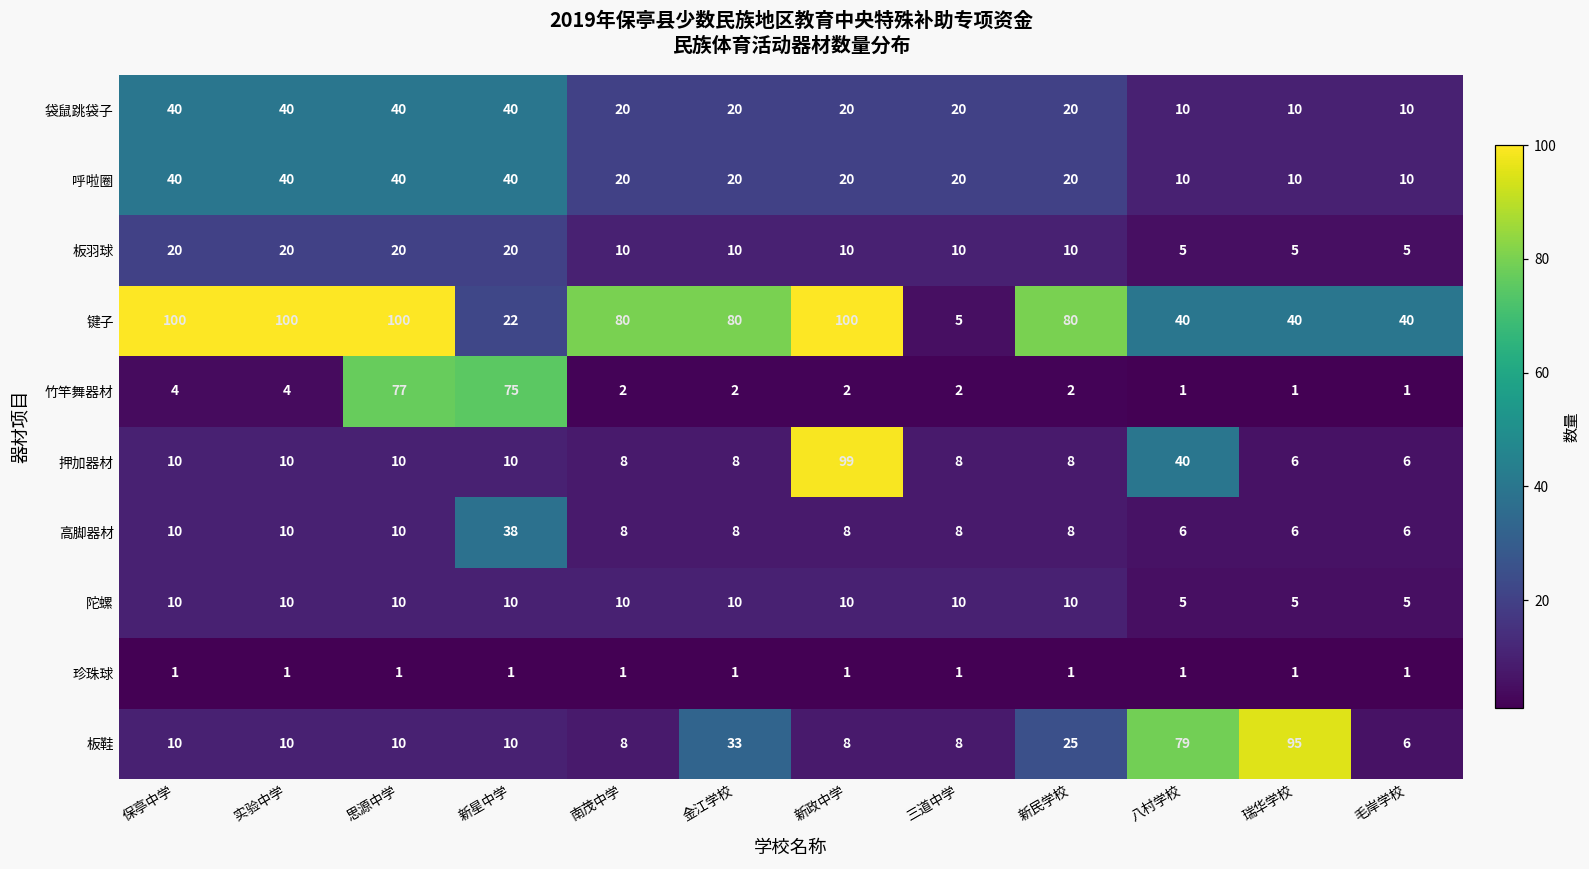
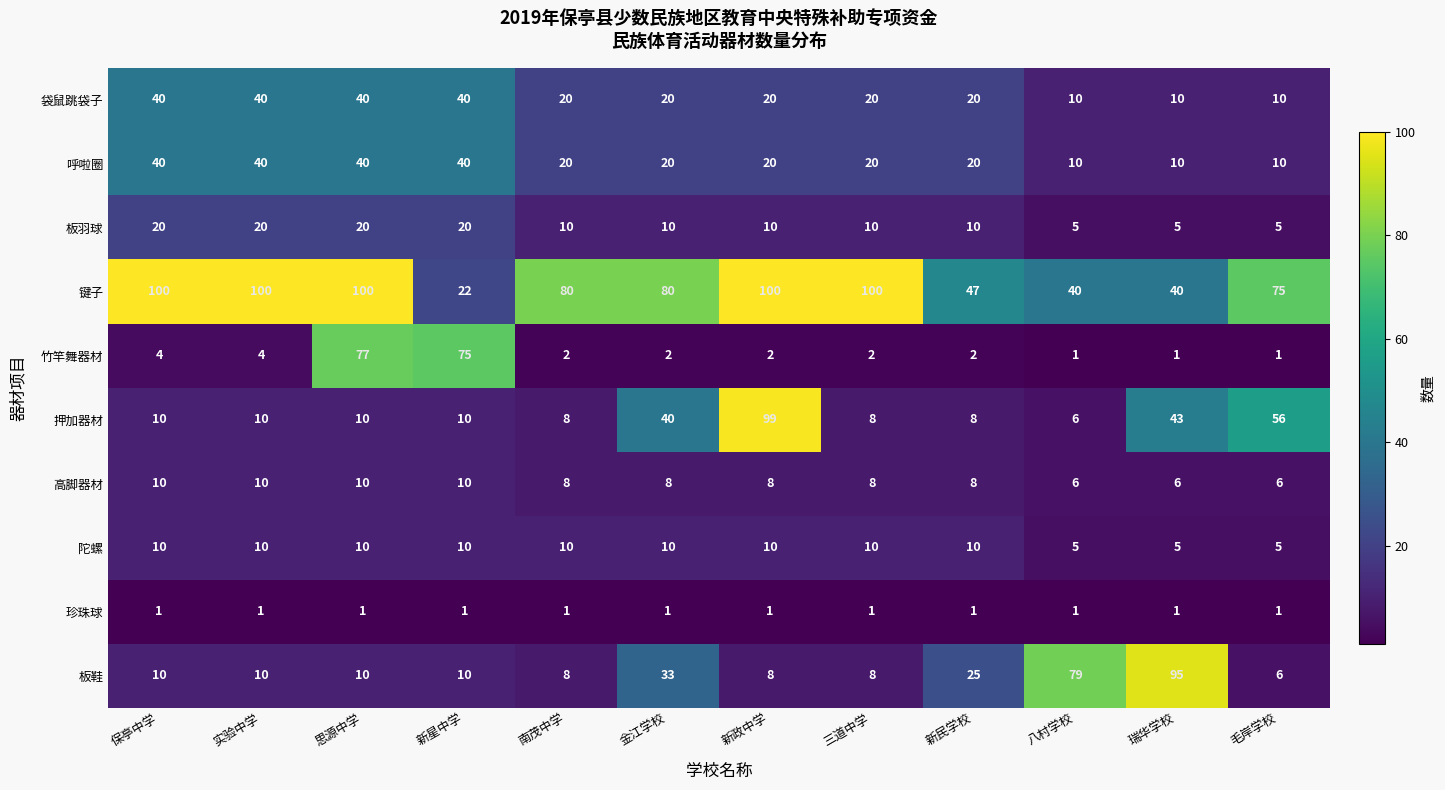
  {
    "袋鼠跳袋子": {
      "保亭中学": 40,
      "实验中学": 40,
      "思源中学": 40,
      "新星中学": 40,
      "南茂中学": 20,
      "金江学校": 20,
      "新政中学": 20,
      "三道中学": 20,
      "新民学校": 20,
      "八村学校": 10,
      "瑞华学校": 10,
      "毛岸学校": 10
    },
    "呼啦圈": {
      "保亭中学": 40,
      "实验中学": 40,
      "思源中学": 40,
      "新星中学": 40,
      "南茂中学": 20,
      "金江学校": 20,
      "新政中学": 20,
      "三道中学": 20,
      "新民学校": 20,
      "八村学校": 10,
      "瑞华学校": 10,
      "毛岸学校": 10
    },
    "板羽球": {
      "保亭中学": 20,
      "实验中学": 20,
      "思源中学": 20,
      "新星中学": 20,
      "南茂中学": 10,
      "金江学校": 10,
      "新政中学": 10,
      "三道中学": 10,
      "新民学校": 10,
      "八村学校": 5,
      "瑞华学校": 5,
      "毛岸学校": 5
    },
    "键子": {
      "保亭中学": 100,
      "实验中学": 100,
      "思源中学": 100,
      "新星中学": 22,
      "南茂中学": 80,
      "金江学校": 80,
      "新政中学": 100,
-     "三道中学": 5,
-     "新民学校": 80,
+     "三道中学": 100,
+     "新民学校": 47,
      "八村学校": 40,
      "瑞华学校": 40,
-     "毛岸学校": 40
+     "毛岸学校": 75
    },
    "竹竿舞器材": {
      "保亭中学": 4,
      "实验中学": 4,
      "思源中学": 77,
      "新星中学": 75,
      "南茂中学": 2,
      "金江学校": 2,
      "新政中学": 2,
      "三道中学": 2,
      "新民学校": 2,
      "八村学校": 1,
      "瑞华学校": 1,
      "毛岸学校": 1
    },
    "押加器材": {
      "保亭中学": 10,
      "实验中学": 10,
      "思源中学": 10,
      "新星中学": 10,
      "南茂中学": 8,
-     "金江学校": 8,
+     "金江学校": 40,
      "新政中学": 99,
      "三道中学": 8,
      "新民学校": 8,
-     "八村学校": 40,
-     "瑞华学校": 6,
-     "毛岸学校": 6
+     "八村学校": 6,
+     "瑞华学校": 43,
+     "毛岸学校": 56
    },
    "高脚器材": {
      "保亭中学": 10,
      "实验中学": 10,
      "思源中学": 10,
-     "新星中学": 38,
+     "新星中学": 10,
      "南茂中学": 8,
      "金江学校": 8,
      "新政中学": 8,
      "三道中学": 8,
      "新民学校": 8,
      "八村学校": 6,
      "瑞华学校": 6,
      "毛岸学校": 6
    },
    "陀螺": {
      "保亭中学": 10,
      "实验中学": 10,
      "思源中学": 10,
      "新星中学": 10,
      "南茂中学": 10,
      "金江学校": 10,
      "新政中学": 10,
      "三道中学": 10,
      "新民学校": 10,
      "八村学校": 5,
      "瑞华学校": 5,
      "毛岸学校": 5
    },
    "珍珠球": {
      "保亭中学": 1,
      "实验中学": 1,
      "思源中学": 1,
      "新星中学": 1,
      "南茂中学": 1,
      "金江学校": 1,
      "新政中学": 1,
      "三道中学": 1,
      "新民学校": 1,
      "八村学校": 1,
      "瑞华学校": 1,
      "毛岸学校": 1
    },
    "板鞋": {
      "保亭中学": 10,
      "实验中学": 10,
      "思源中学": 10,
      "新星中学": 10,
      "南茂中学": 8,
      "金江学校": 33,
      "新政中学": 8,
      "三道中学": 8,
      "新民学校": 25,
      "八村学校": 79,
      "瑞华学校": 95,
      "毛岸学校": 6
    }
  }
